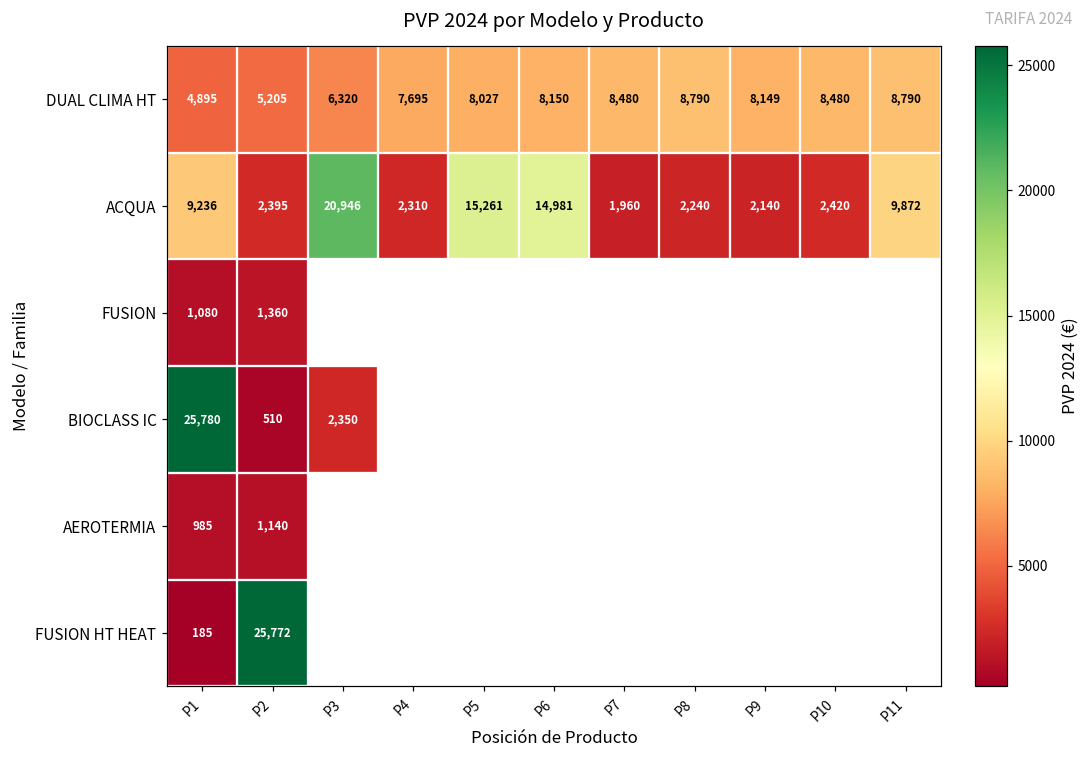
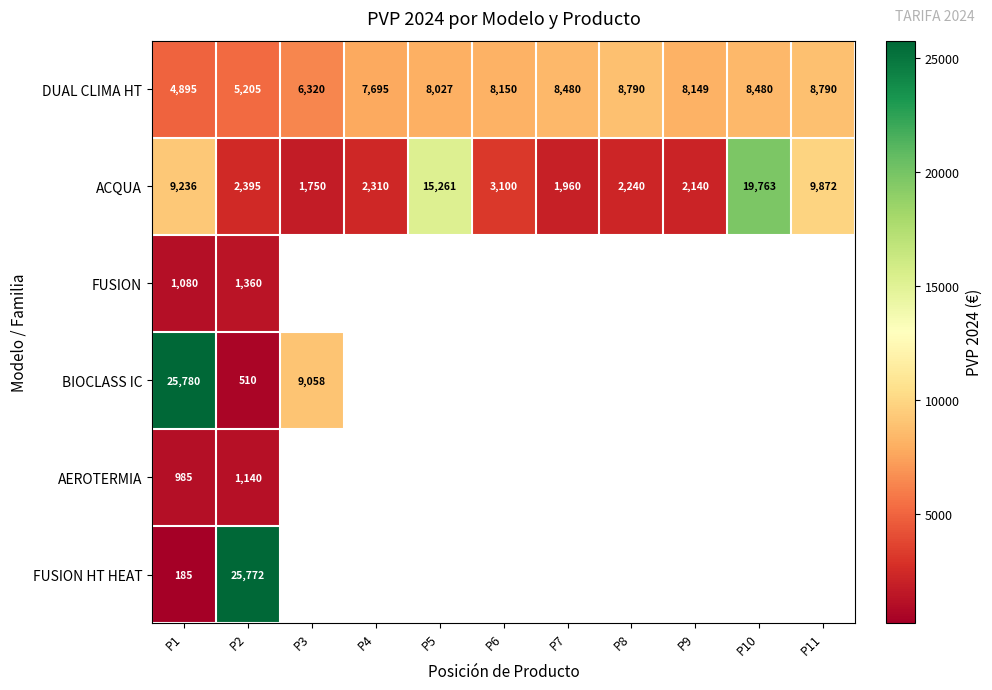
  {
    "DUAL CLIMA HT": {
      "P1": "4,895",
      "P2": "5,205",
      "P3": "6,320",
      "P4": "7,695",
      "P5": "8,027",
      "P6": "8,150",
      "P7": "8,480",
      "P8": "8,790",
      "P9": "8,149",
      "P10": "8,480",
      "P11": "8,790"
    },
    "ACQUA": {
      "P1": "9,236",
      "P2": "2,395",
-     "P3": "20,946",
+     "P3": "1,750",
      "P4": "2,310",
      "P5": "15,261",
-     "P6": "14,981",
+     "P6": "3,100",
      "P7": "1,960",
      "P8": "2,240",
      "P9": "2,140",
-     "P10": "2,420",
+     "P10": "19,763",
      "P11": "9,872"
    },
    "FUSION": {
      "P1": "1,080",
      "P2": "1,360"
    },
    "BIOCLASS IC": {
      "P1": "25,780",
      "P2": "510",
-     "P3": "2,350"
+     "P3": "9,058"
    },
    "AEROTERMIA": {
      "P1": "985",
      "P2": "1,140"
    },
    "FUSION HT HEAT": {
      "P1": "185",
      "P2": "25,772"
    }
  }
